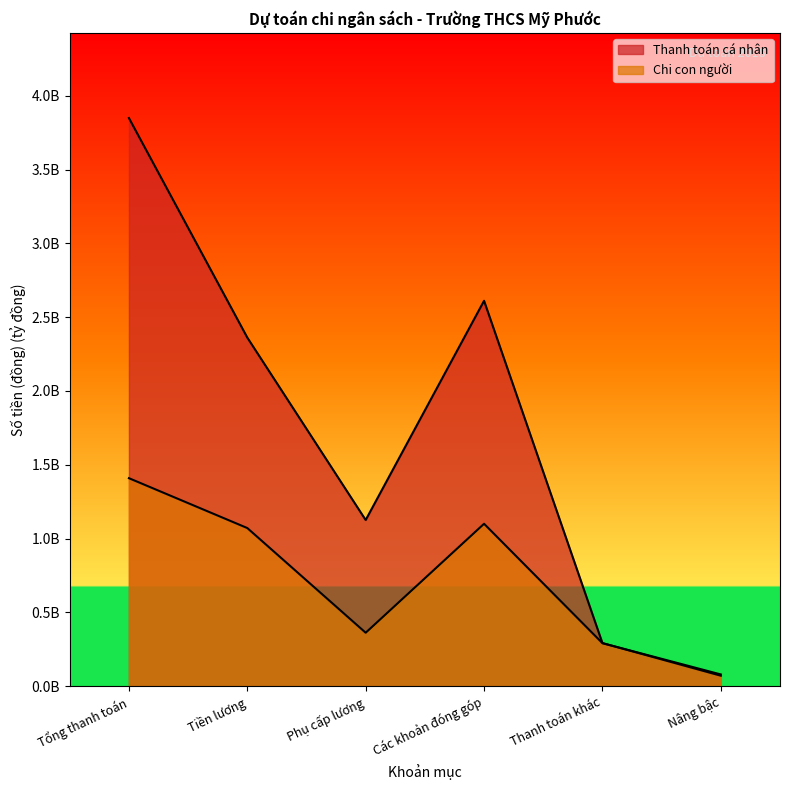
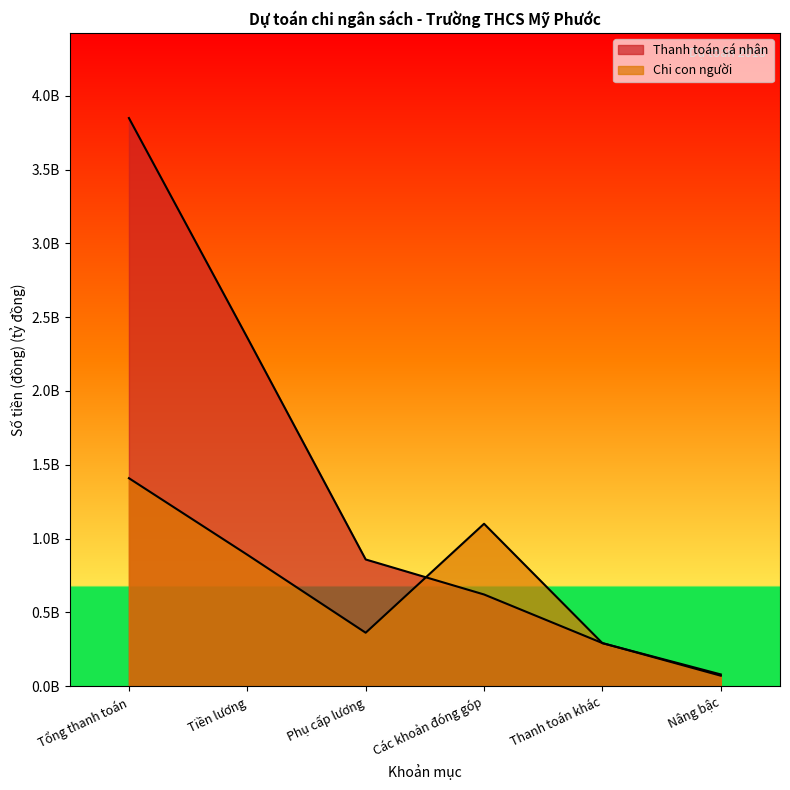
  {
    "Thanh toán cá nhân": {
      "Tổng thanh toán": 3850000000,
      "Tiền lương": 2360000000,
-     "Phụ cấp lương": 1130000000,
-     "Các khoản đóng góp": 2610000000
+     "Phụ cấp lương": 860000000,
+     "Các khoản đóng góp": 620000000
    },
    "Chi con người": {
      "Tổng thanh toán": 1410000000,
-     "Tiền lương": 1070000000,
+     "Tiền lương": 890000000,
      "Phụ cấp lương": 360000000,
      "Các khoản đóng góp": 1100000000
    }
  }
